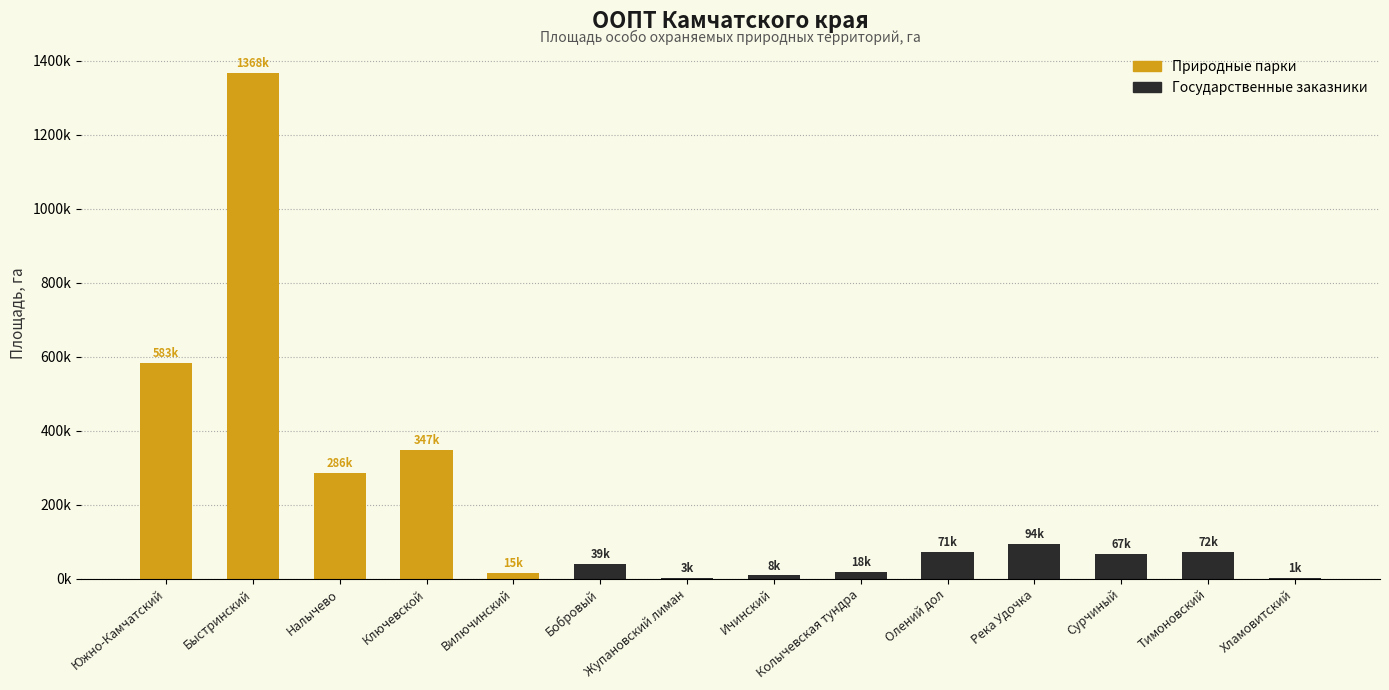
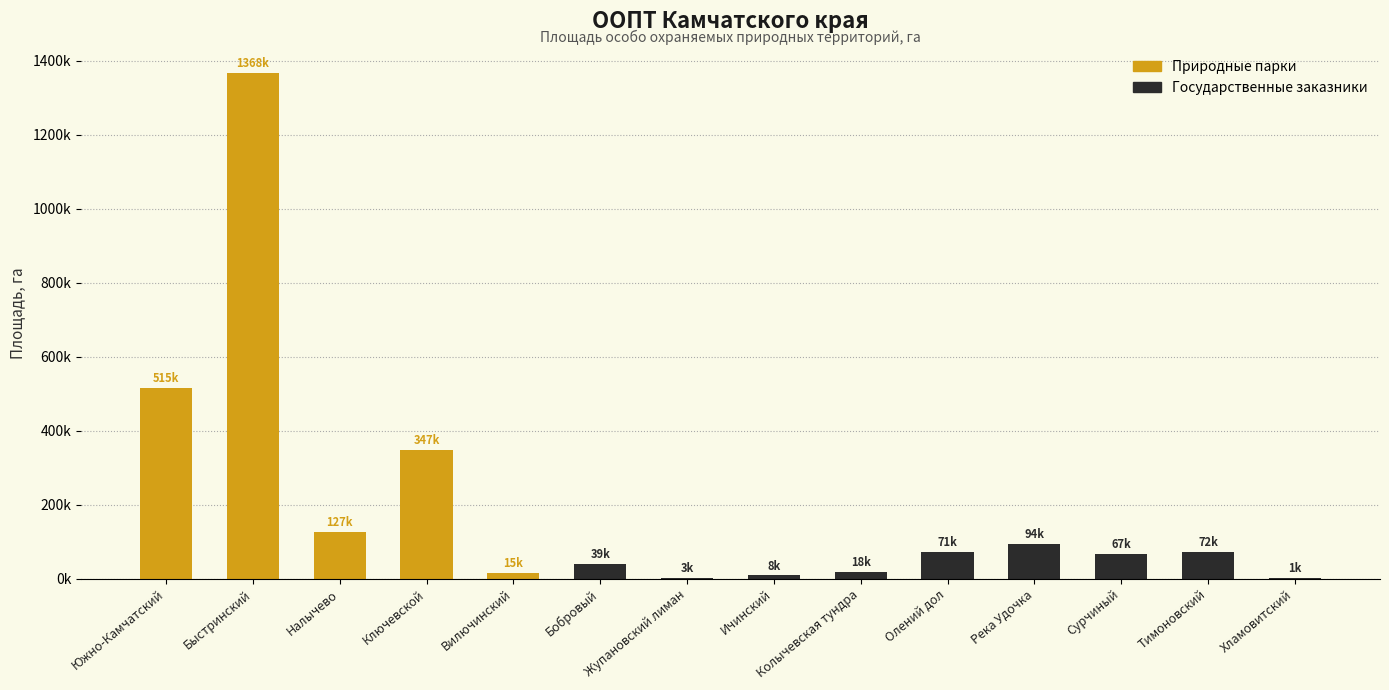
  {
    "Природные парки": {
-     "Южно-Камчатский": "583k",
+     "Южно-Камчатский": "515k",
      "Быстринский": "1368k",
-     "Налычево": "286k",
+     "Налычево": "127k",
      "Ключевской": "347k",
      "Вилючинский": "15k"
    },
    "Государственные заказники": {
      "Бобровый": "39k",
      "Жупановский лиман": "3k",
      "Ичинский": "8k",
      "Колычевская тундра": "18k",
      "Олений дол": "71k",
      "Река Удочка": "94k",
      "Сурчиный": "67k",
      "Тимоновский": "72k",
      "Хламовитский": "1k"
    }
  }
